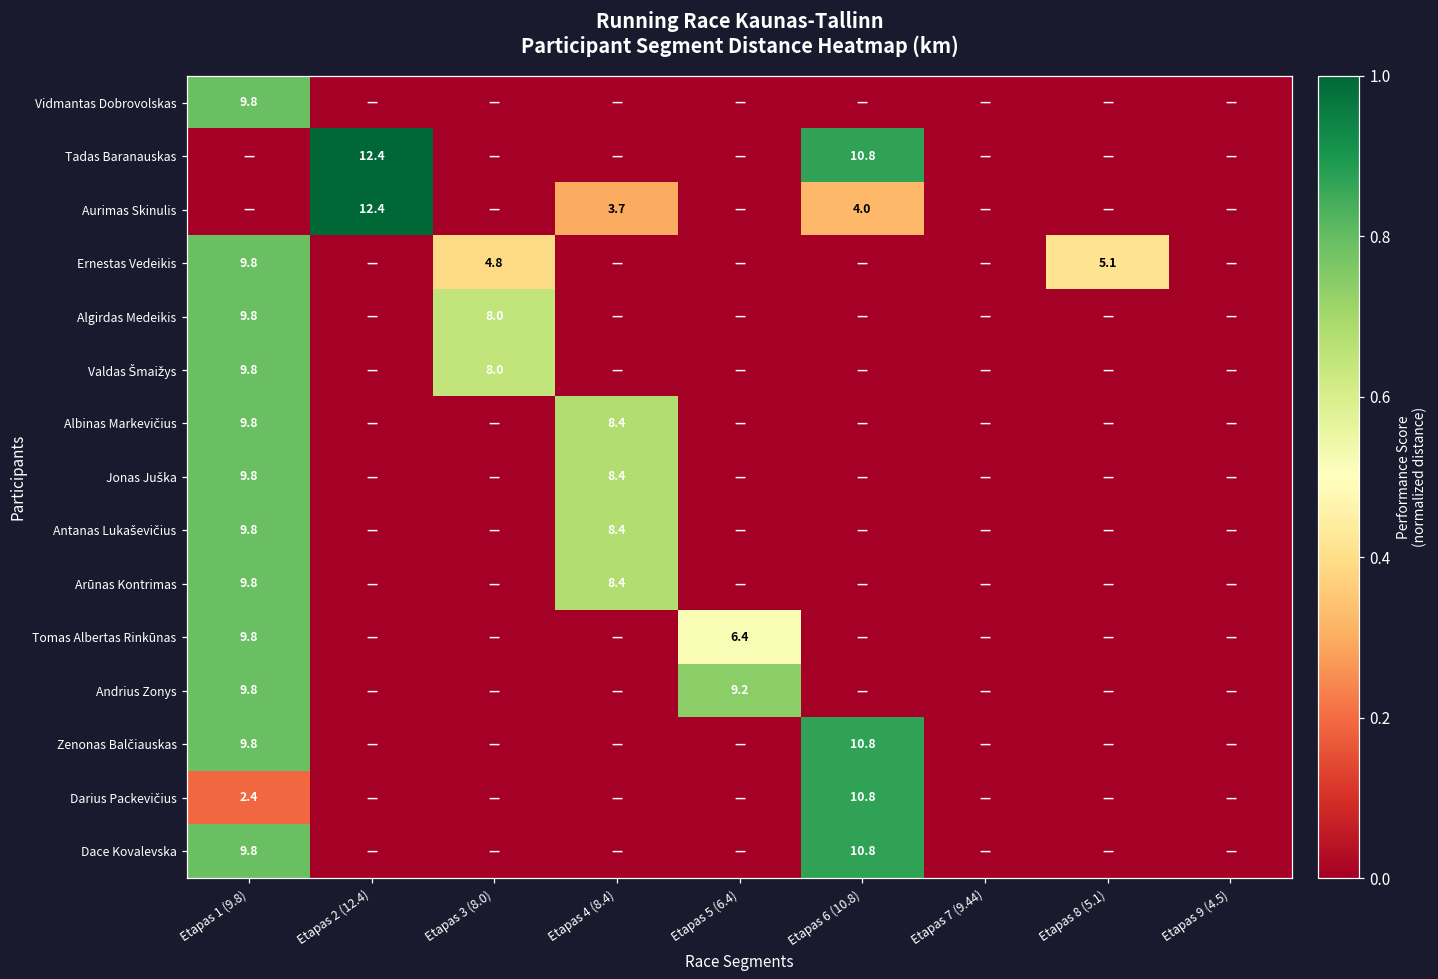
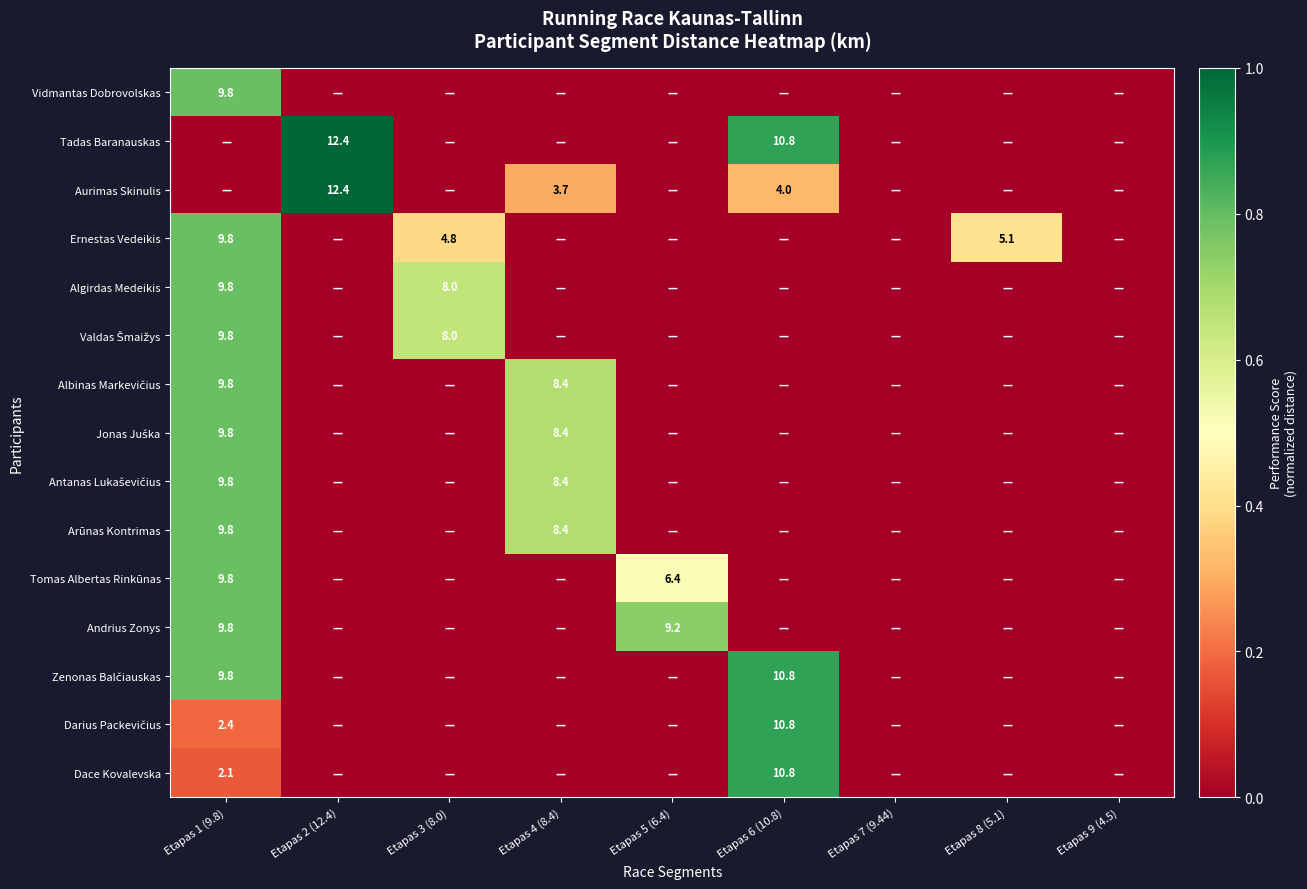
  {
    "Vidmantas Dobrovolskas": {
      "Etapas 1 (9.8)": 9.8
    },
    "Tadas Baranauskas": {
      "Etapas 2 (12.4)": 12.4,
      "Etapas 6 (10.8)": 10.8
    },
    "Aurimas Skinulis": {
      "Etapas 2 (12.4)": 12.4,
      "Etapas 4 (8.4)": 3.7,
      "Etapas 6 (10.8)": 4.0
    },
    "Ernestas Vedeikis": {
      "Etapas 1 (9.8)": 9.8,
      "Etapas 3 (8.0)": 4.8,
      "Etapas 8 (5.1)": 5.1
    },
    "Algirdas Medeikis": {
      "Etapas 1 (9.8)": 9.8,
      "Etapas 3 (8.0)": 8.0
    },
    "Valdas Šmaižys": {
      "Etapas 1 (9.8)": 9.8,
      "Etapas 3 (8.0)": 8.0
    },
    "Albinas Markevičius": {
      "Etapas 1 (9.8)": 9.8,
      "Etapas 4 (8.4)": 8.4
    },
    "Jonas Juška": {
      "Etapas 1 (9.8)": 9.8,
      "Etapas 4 (8.4)": 8.4
    },
    "Antanas Lukaševičius": {
      "Etapas 1 (9.8)": 9.8,
      "Etapas 4 (8.4)": 8.4
    },
    "Arūnas Kontrimas": {
      "Etapas 1 (9.8)": 9.8,
      "Etapas 4 (8.4)": 8.4
    },
    "Tomas Albertas Rinkūnas": {
      "Etapas 1 (9.8)": 9.8,
      "Etapas 5 (6.4)": 6.4
    },
    "Andrius Zonys": {
      "Etapas 1 (9.8)": 9.8,
      "Etapas 5 (6.4)": 9.2
    },
    "Zenonas Balčiauskas": {
      "Etapas 1 (9.8)": 9.8,
      "Etapas 6 (10.8)": 10.8
    },
    "Darius Packevičius": {
      "Etapas 1 (9.8)": 2.4,
      "Etapas 6 (10.8)": 10.8
    },
    "Dace Kovalevska": {
-     "Etapas 1 (9.8)": 9.8,
+     "Etapas 1 (9.8)": 2.1,
      "Etapas 6 (10.8)": 10.8
    }
  }
